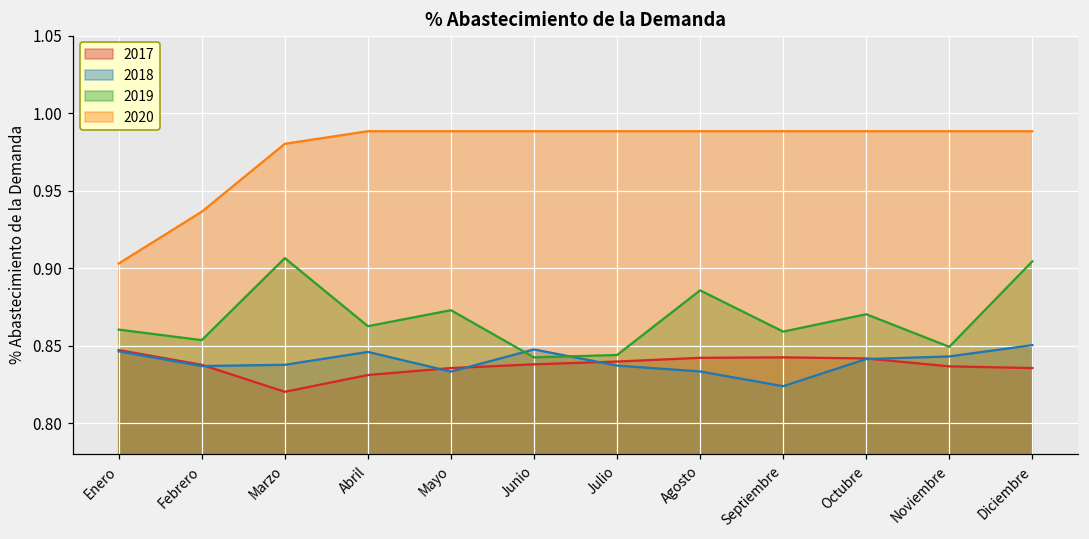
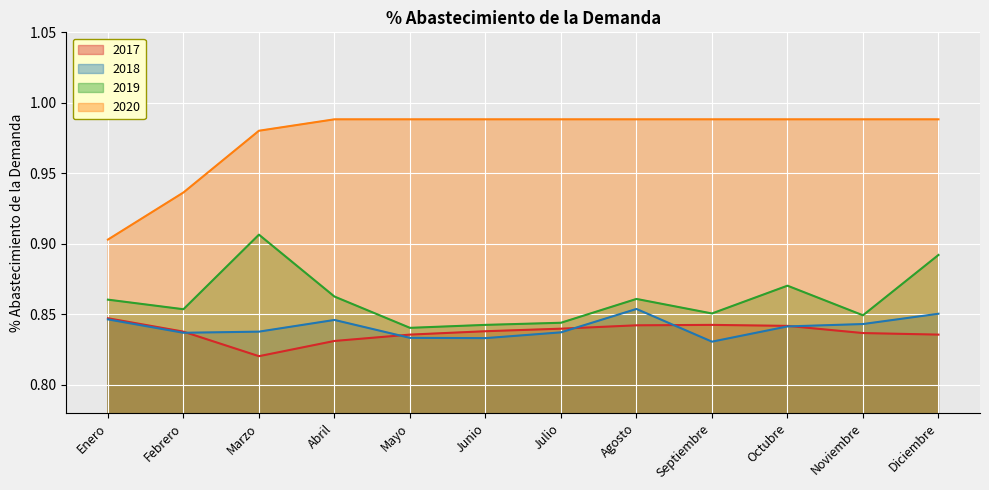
  {
    "2018": {
      "Marzo": 0.838,
      "Abril": 0.846,
      "Mayo": 0.833,
-     "Junio": 0.848,
+     "Junio": 0.833,
      "Julio": 0.837,
-     "Agosto": 0.833,
-     "Septiembre": 0.824,
+     "Agosto": 0.854,
+     "Septiembre": 0.831,
      "Noviembre": 0.843,
      "Diciembre": 0.850
    },
    "2019": {
      "Enero": 0.860,
      "Febrero": 0.854,
      "Marzo": 0.907,
      "Abril": 0.863,
-     "Mayo": 0.873,
+     "Mayo": 0.840,
      "Junio": 0.843,
      "Julio": 0.844,
-     "Agosto": 0.886,
-     "Septiembre": 0.859,
+     "Agosto": 0.861,
+     "Septiembre": 0.851,
      "Octubre": 0.870,
      "Noviembre": 0.849,
-     "Diciembre": 0.904
+     "Diciembre": 0.892
    }
  }
